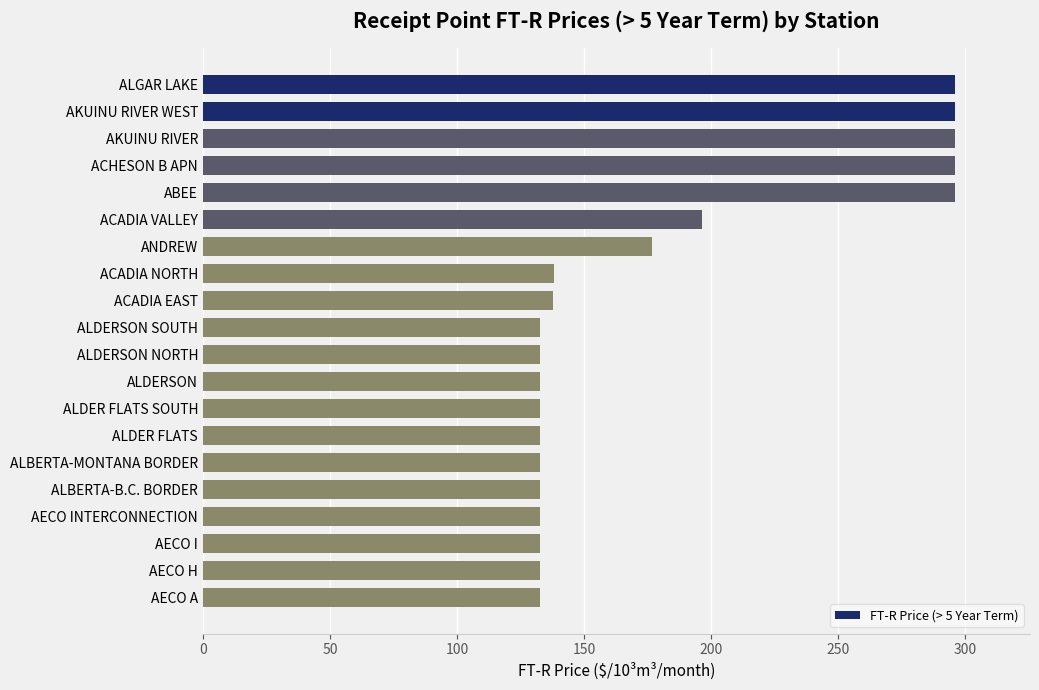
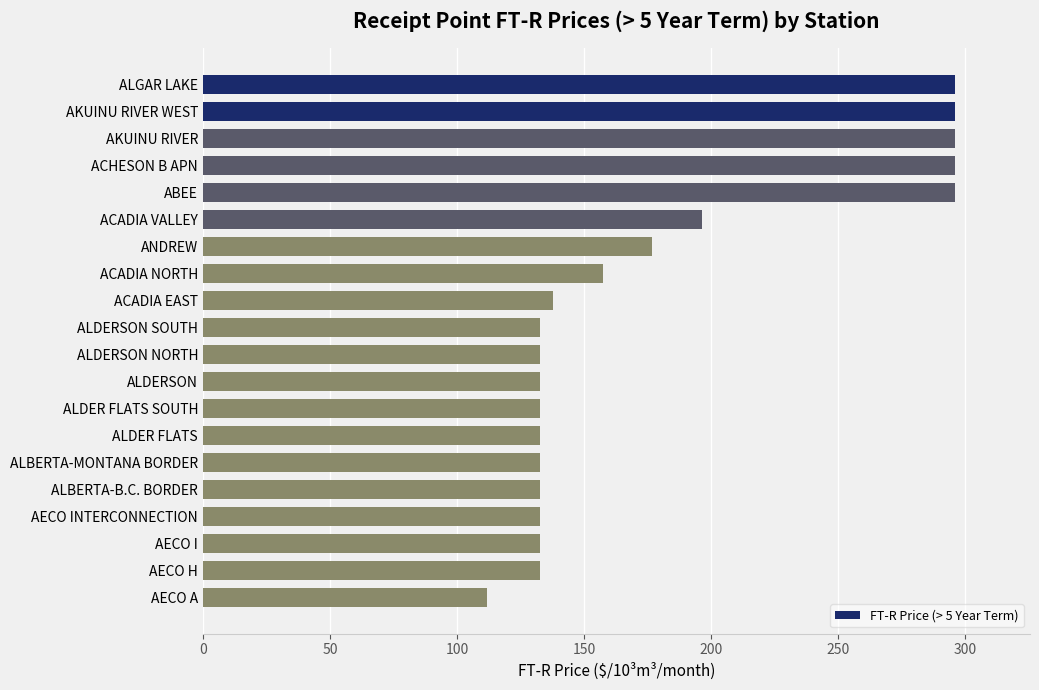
  {
    "ALGAR LAKE": 296,
    "AKUINU RIVER WEST": 296,
    "AKUINU RIVER": 296,
    "ACHESON B APN": 296,
    "ABEE": 296,
    "ACADIA VALLEY": 196,
    "ANDREW": 177,
-   "ACADIA NORTH": 138,
+   "ACADIA NORTH": 158,
    "ACADIA EAST": 138,
    "ALDERSON SOUTH": 133,
    "ALDERSON NORTH": 133,
    "ALDERSON": 133,
    "ALDER FLATS SOUTH": 133,
    "ALDER FLATS": 133,
    "ALBERTA-MONTANA BORDER": 133,
    "ALBERTA-B.C. BORDER": 133,
    "AECO INTERCONNECTION": 133,
    "AECO I": 133,
    "AECO H": 133,
-   "AECO A": 133
+   "AECO A": 112
  }
